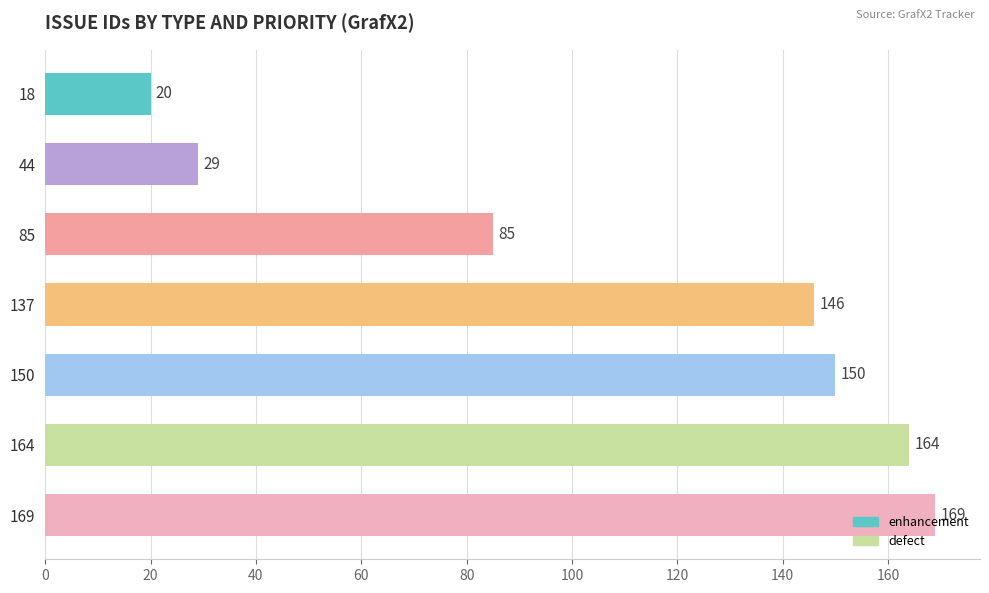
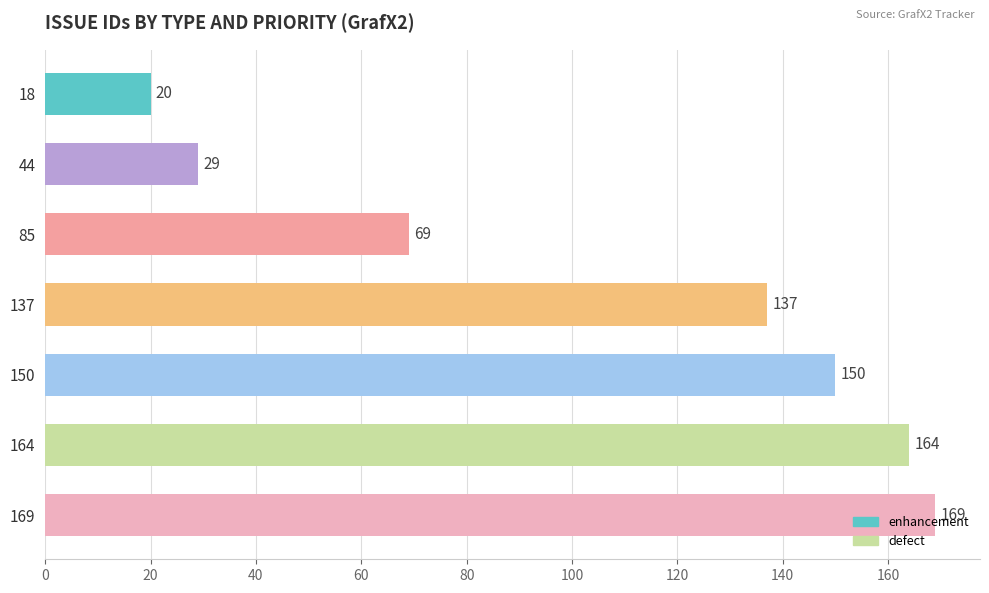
  {
    "18": 20,
    "44": 29,
-   "85": 85,
-   "137": 146,
+   "85": 69,
+   "137": 137,
    "150": 150,
    "164": 164,
    "169": 169
  }
